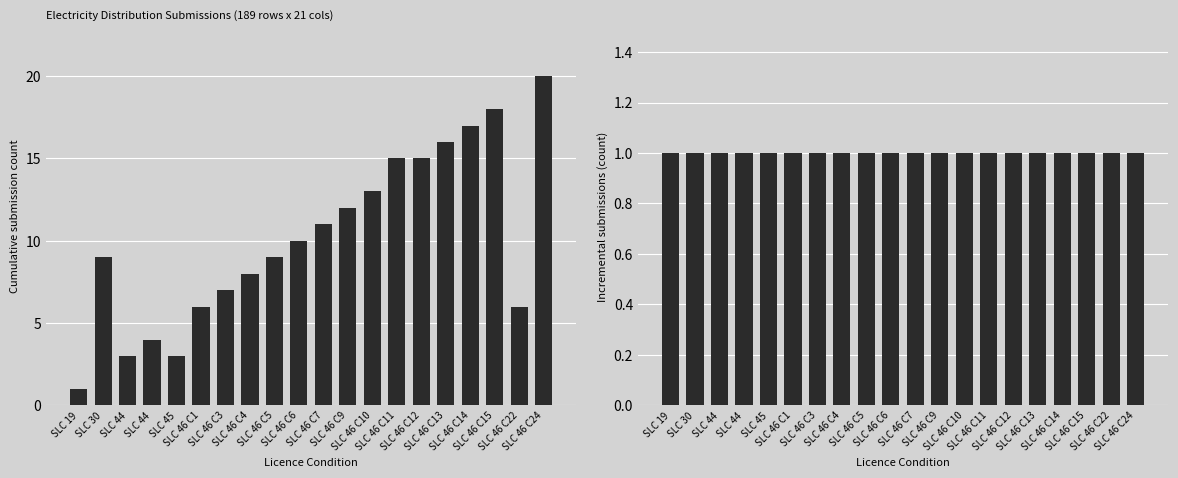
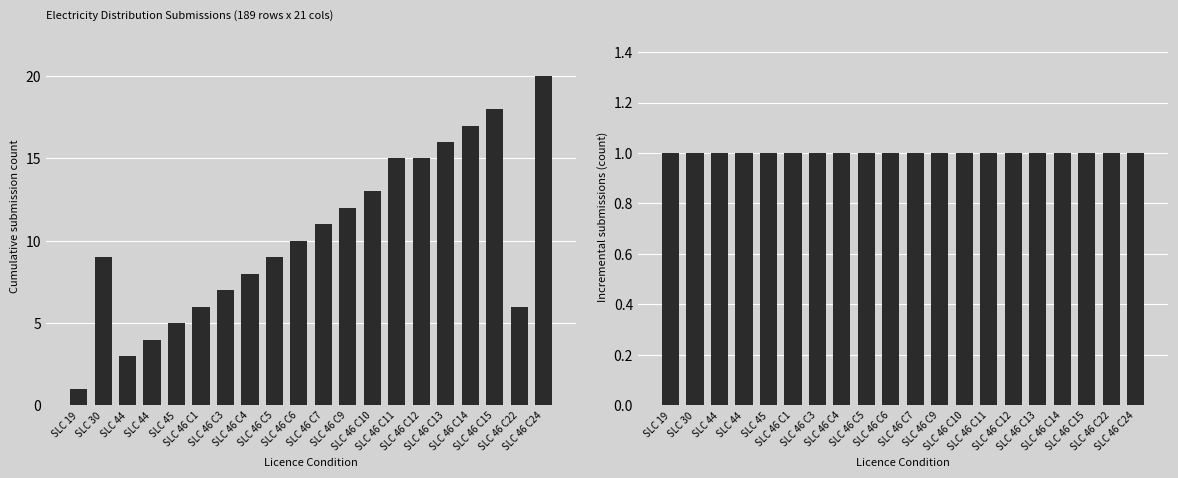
  {
    "Electricity Distribution Submissions (189 rows x 21 cols)": {
      "SLC 19": 1,
      "SLC 30": 9,
-     "SLC 45": 3,
+     "SLC 45": 5,
      "SLC 46 C1": 6,
      "SLC 46 C3": 7,
      "SLC 46 C4": 8,
      "SLC 46 C5": 9,
      "SLC 46 C6": 10,
      "SLC 46 C7": 11,
      "SLC 46 C9": 12,
      "SLC 46 C10": 13,
      "SLC 46 C11": 15,
      "SLC 46 C12": 15,
      "SLC 46 C13": 16,
      "SLC 46 C14": 17,
      "SLC 46 C15": 18,
      "SLC 46 C22": 6,
      "SLC 46 C24": 20
    }
  }
